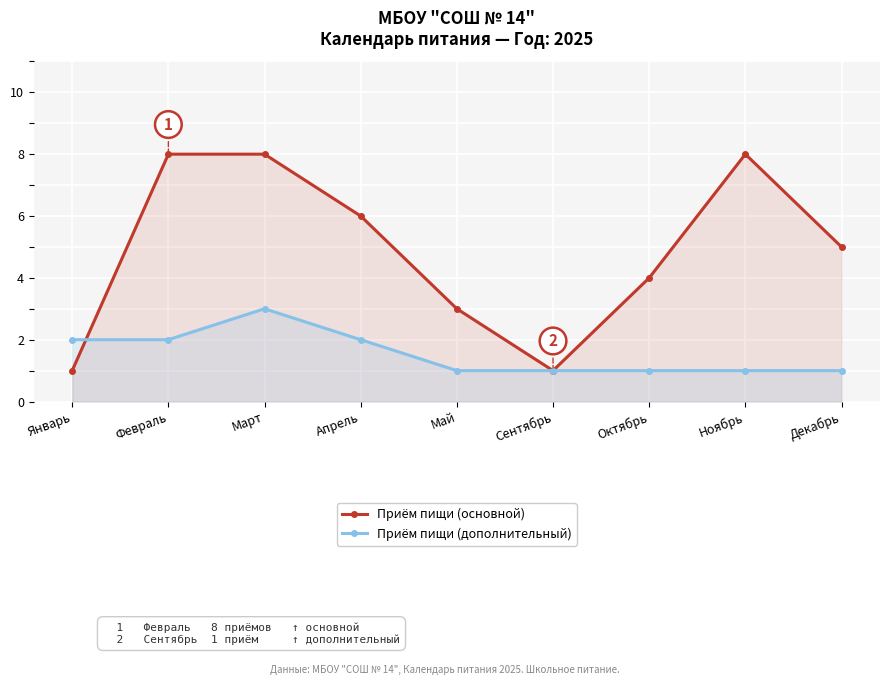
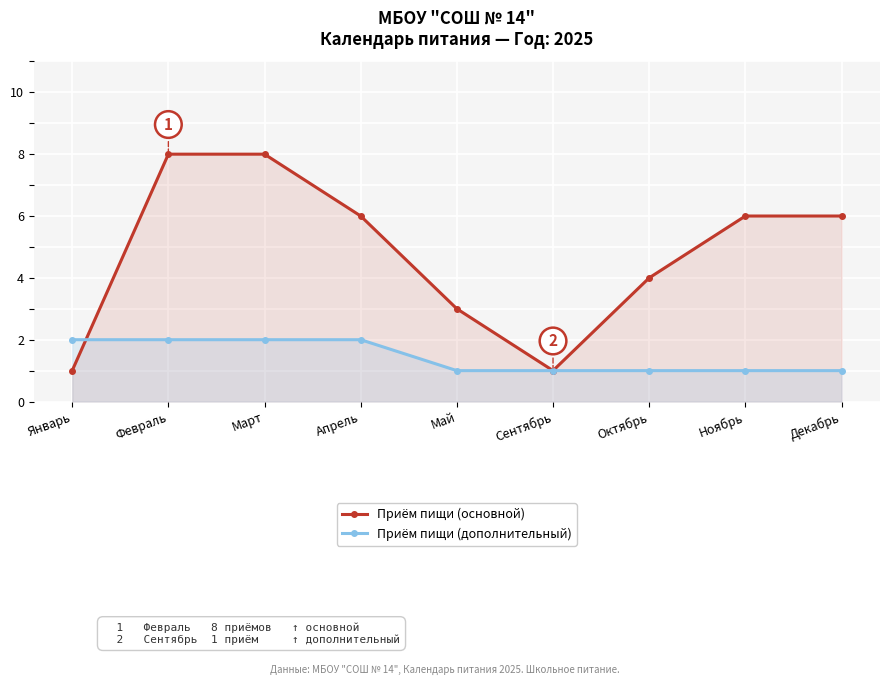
  {
    "Приём пищи (основной)": {
      "Январь": 1,
      "Март": 8,
      "Апрель": 6,
      "Май": 3,
      "Октябрь": 4,
-     "Ноябрь": 8,
-     "Декабрь": 5
+     "Ноябрь": 6,
+     "Декабрь": 6
    },
    "Приём пищи (дополнительный)": {
      "Январь": 2,
      "Февраль": 2,
-     "Март": 3,
+     "Март": 2,
      "Апрель": 2,
      "Май": 1,
      "Октябрь": 1,
      "Ноябрь": 1,
      "Декабрь": 1
    }
  }
